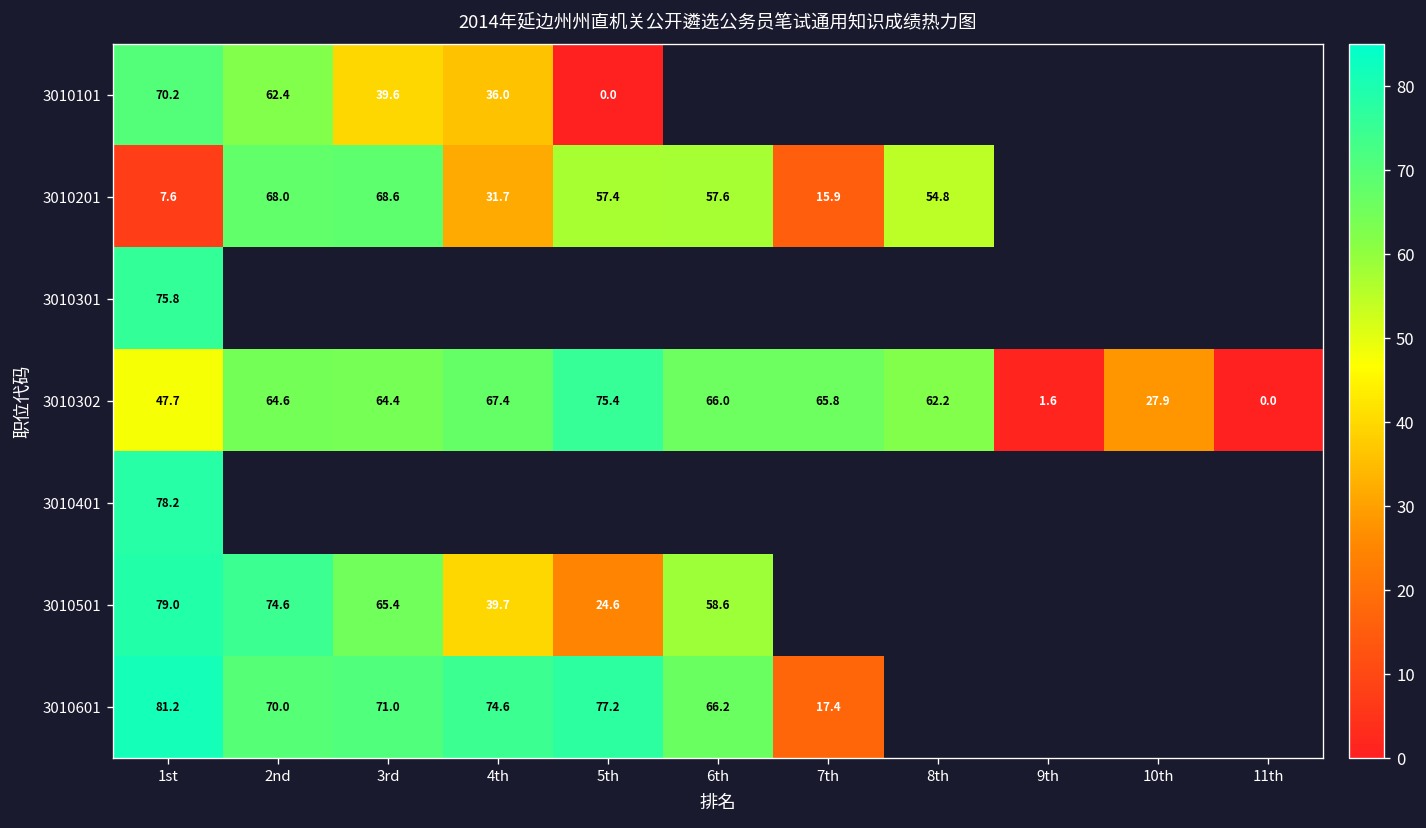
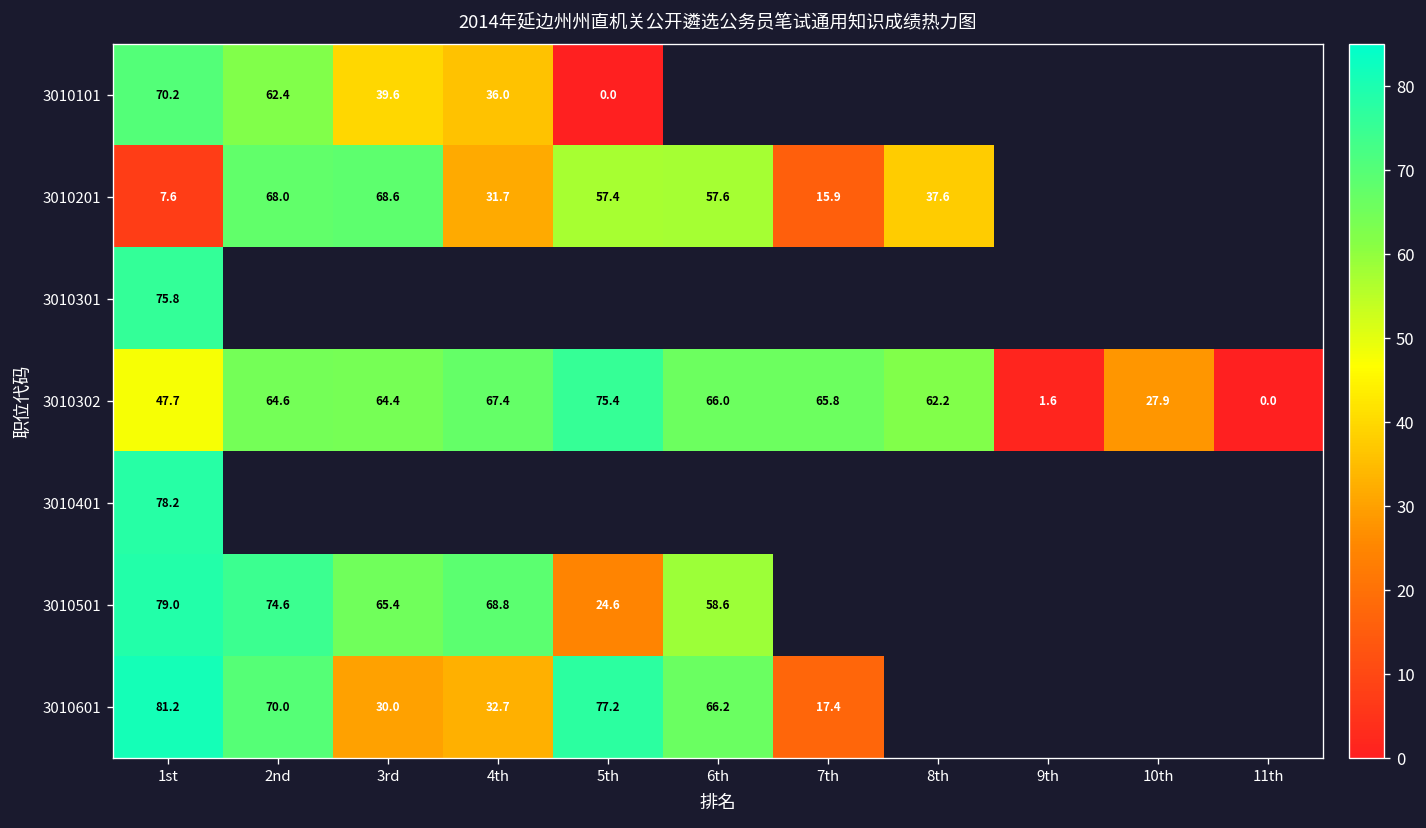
  {
    "3010101": {
      "1st": 70.2,
      "2nd": 62.4,
      "3rd": 39.6,
      "4th": 36.0,
      "5th": 0.0
    },
    "3010201": {
      "1st": 7.6,
      "2nd": 68.0,
      "3rd": 68.6,
      "4th": 31.7,
      "5th": 57.4,
      "6th": 57.6,
      "7th": 15.9,
-     "8th": 54.8
+     "8th": 37.6
    },
    "3010301": {
      "1st": 75.8
    },
    "3010302": {
      "1st": 47.7,
      "2nd": 64.6,
      "3rd": 64.4,
      "4th": 67.4,
      "5th": 75.4,
      "6th": 66.0,
      "7th": 65.8,
      "8th": 62.2,
      "9th": 1.6,
      "10th": 27.9,
      "11th": 0.0
    },
    "3010401": {
      "1st": 78.2
    },
    "3010501": {
      "1st": 79.0,
      "2nd": 74.6,
      "3rd": 65.4,
-     "4th": 39.7,
+     "4th": 68.8,
      "5th": 24.6,
      "6th": 58.6
    },
    "3010601": {
      "1st": 81.2,
      "2nd": 70.0,
-     "3rd": 71.0,
-     "4th": 74.6,
+     "3rd": 30.0,
+     "4th": 32.7,
      "5th": 77.2,
      "6th": 66.2,
      "7th": 17.4
    }
  }
